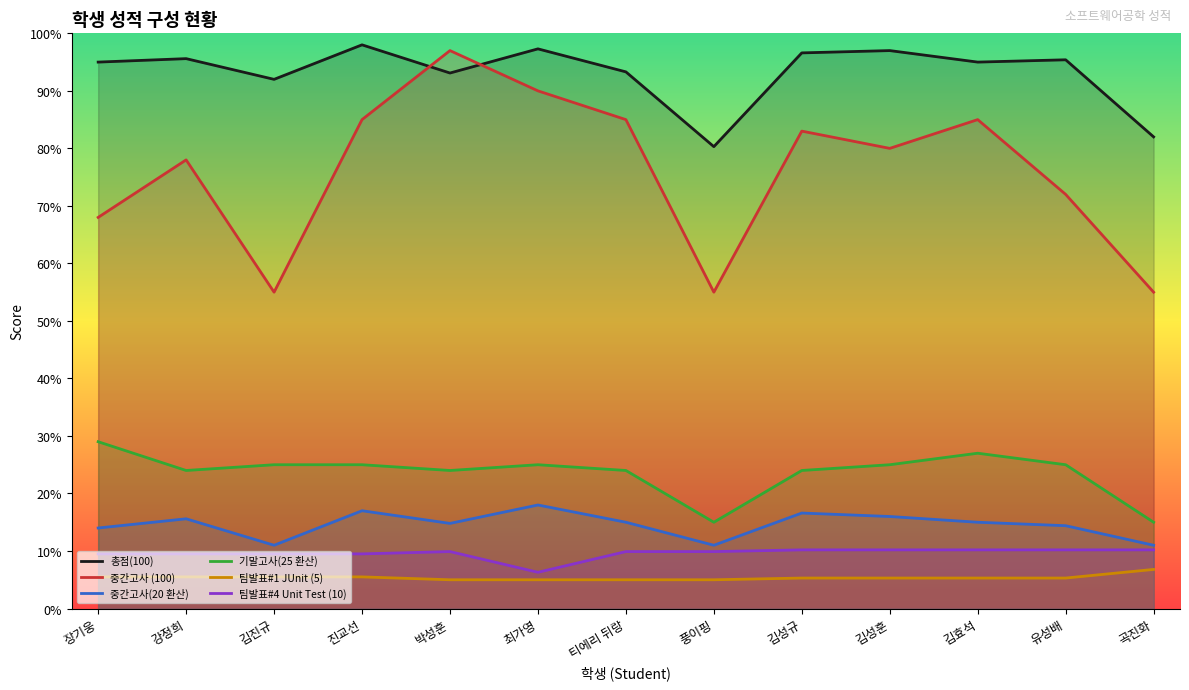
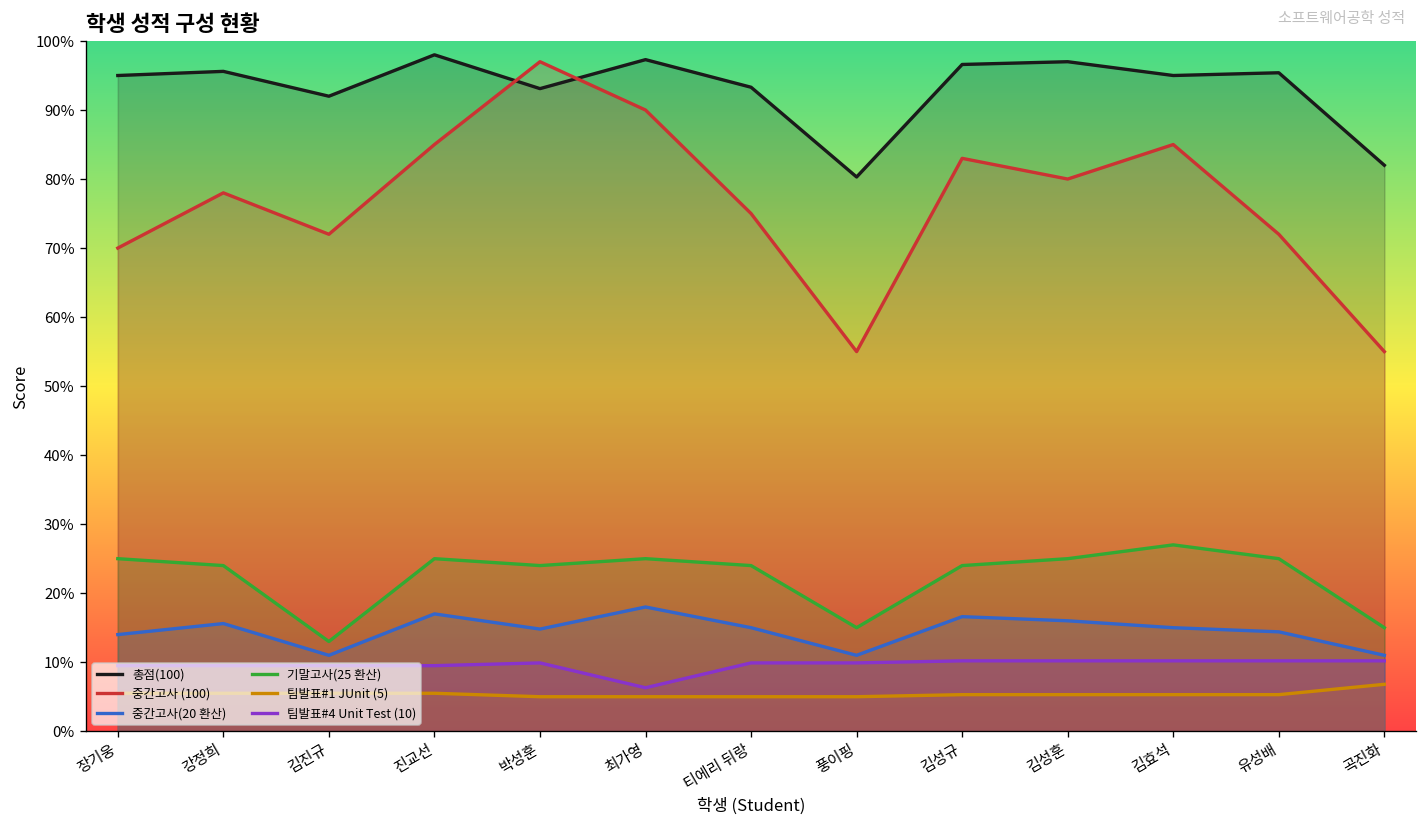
  {
    "총점(100)": {
      "장기웅": "95%",
      "강정희": "96%",
      "김진규": "92%",
      "진교선": "98%",
      "박성훈": "93%",
      "최가영": "97%",
      "티에리 뒤랑": "93%",
      "풍이핑": "80%",
      "김성규": "97%",
      "김성훈": "97%",
      "김효석": "95%",
      "유성배": "95%",
      "곡진화": "82%"
    },
    "중간고사 (100)": {
-     "장기웅": "68%",
+     "장기웅": "70%",
      "강정희": "78%",
-     "김진규": "55%",
+     "김진규": "72%",
      "진교선": "85%",
      "박성훈": "97%",
      "최가영": "90%",
-     "티에리 뒤랑": "85%",
+     "티에리 뒤랑": "75%",
      "풍이핑": "55%",
      "김성규": "83%",
      "김성훈": "80%",
      "김효석": "85%",
      "유성배": "72%",
      "곡진화": "55%"
    },
    "중간고사(20 환산)": {
      "장기웅": "14%",
      "강정희": "16%",
      "김진규": "11%",
      "진교선": "17%",
      "박성훈": "15%",
      "최가영": "18%",
      "티에리 뒤랑": "15%",
      "풍이핑": "11%",
      "김성규": "17%",
      "김성훈": "16%",
      "김효석": "15%",
      "유성배": "14%",
      "곡진화": "11%"
    },
    "기말고사(25 환산)": {
-     "장기웅": "29%",
+     "장기웅": "25%",
      "강정희": "24%",
-     "김진규": "25%",
+     "김진규": "13%",
      "진교선": "25%",
      "박성훈": "24%",
      "최가영": "25%",
      "티에리 뒤랑": "24%",
      "풍이핑": "15%",
      "김성규": "24%",
      "김성훈": "25%",
      "김효석": "27%",
      "유성배": "25%",
      "곡진화": "15%"
    },
    "팀발표#1 JUnit (5)": {
      "진교선": "6%",
      "박성훈": "5%",
      "최가영": "5%",
      "티에리 뒤랑": "5%",
      "풍이핑": "5%",
      "김성규": "5%",
      "김성훈": "5%",
      "김효석": "5%",
      "유성배": "5%",
      "곡진화": "7%"
    },
    "팀발표#4 Unit Test (10)": {
      "진교선": "10%",
      "박성훈": "10%",
      "최가영": "6%",
      "티에리 뒤랑": "10%",
      "풍이핑": "10%",
      "김성규": "10%",
      "김성훈": "10%",
      "김효석": "10%",
      "유성배": "10%",
      "곡진화": "10%"
    }
  }
